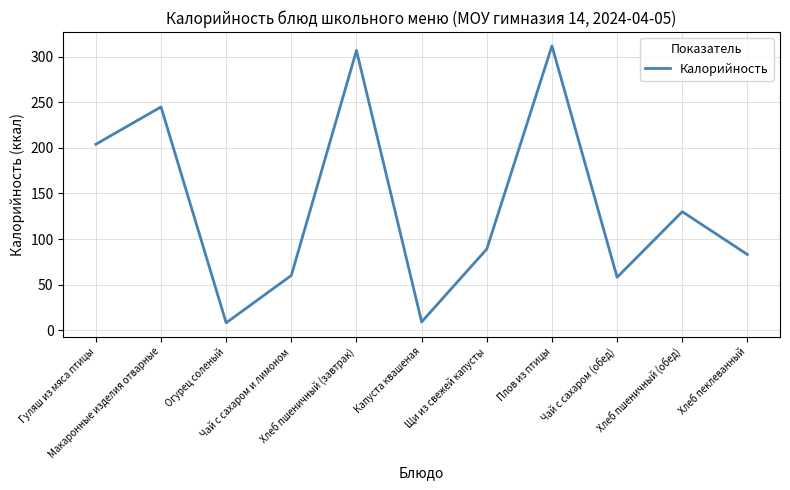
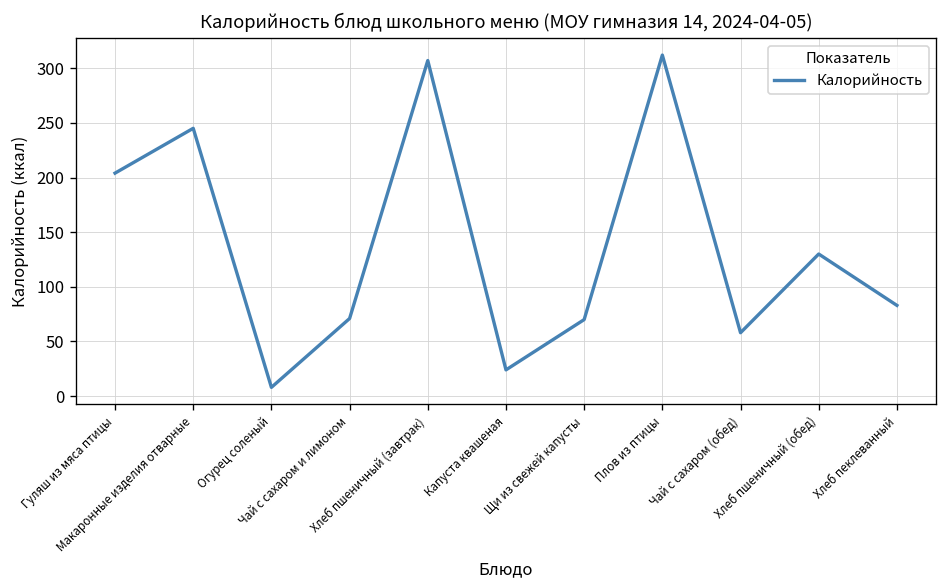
  {
    "Гуляш из мяса птицы": 200,
    "Макаронные изделия отварные": 250,
    "Огурец соленый": 10,
-   "Чай с сахаром и лимоном": 60,
+   "Чай с сахаром и лимоном": 70,
    "Хлеб пшеничный (завтрак)": 310,
-   "Капуста квашеная": 10,
-   "Щи из свежей капусты": 90,
+   "Капуста квашеная": 20,
+   "Щи из свежей капусты": 70,
    "Плов из птицы": 310,
    "Чай с сахаром (обед)": 60,
    "Хлеб пшеничный (обед)": 130,
    "Хлеб пеклеванный": 80
  }
